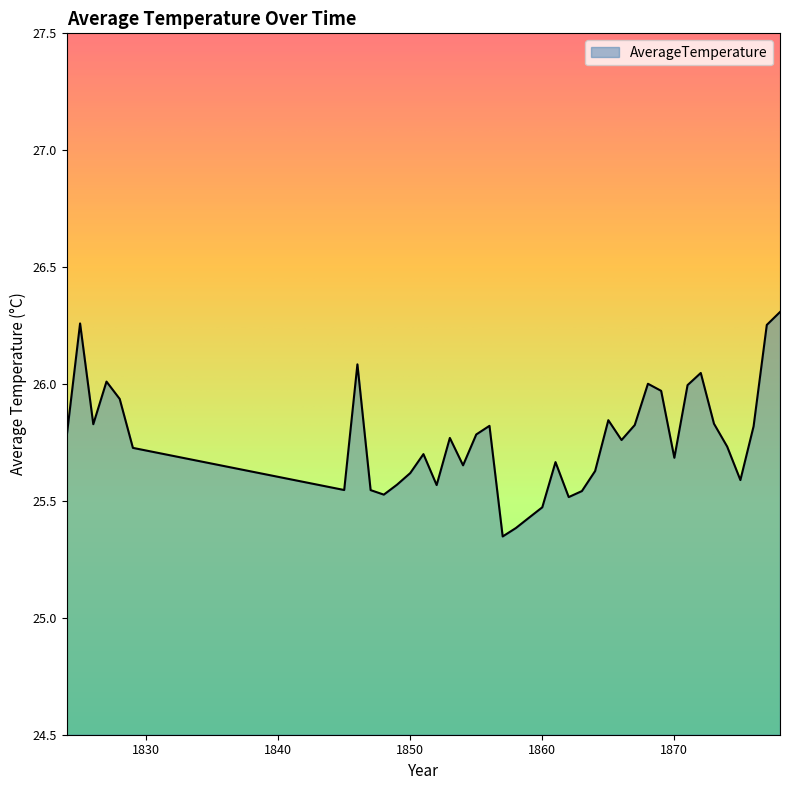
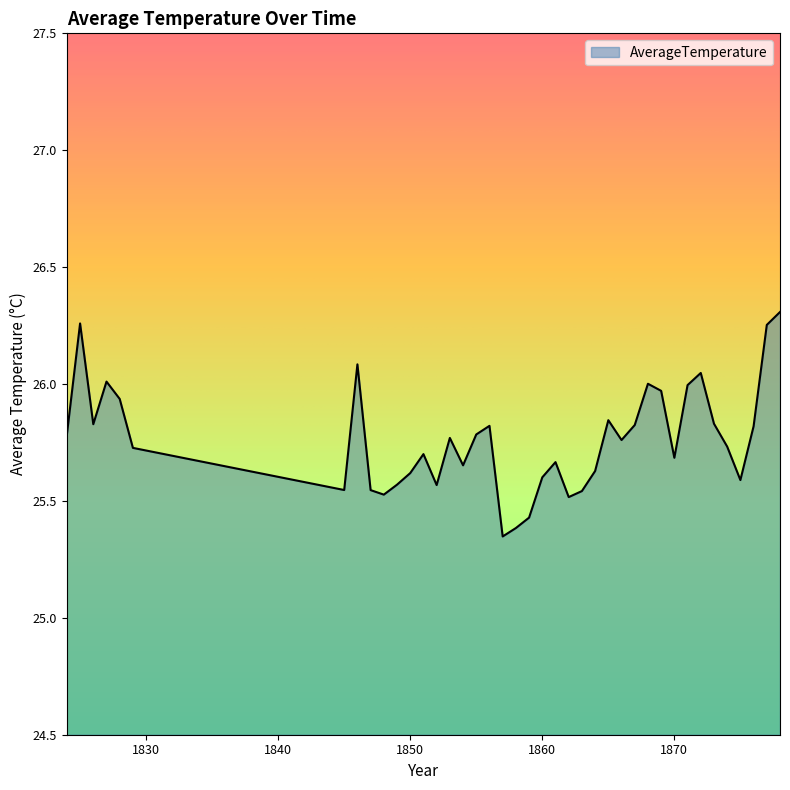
  {
    "1850": 25.62,
-   "1860": 25.47,
+   "1860": 25.60,
    "1870": 25.68
  }
